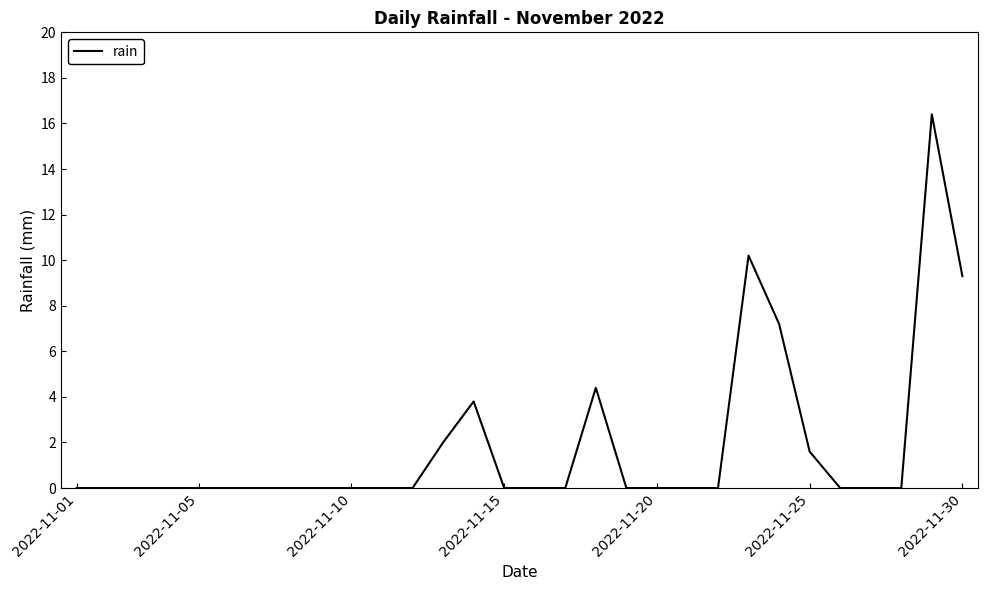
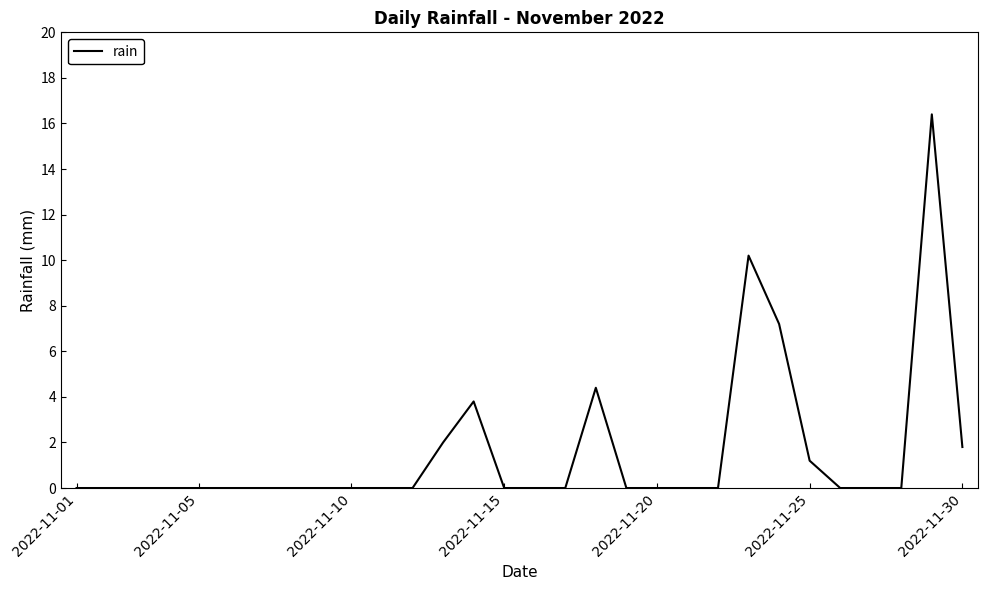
  {
    "2022-11-01": 0.0,
    "2022-11-05": 0.0,
    "2022-11-10": 0.0,
    "2022-11-15": 0.0,
    "2022-11-20": 0.0,
-   "2022-11-25": 1.6,
-   "2022-11-30": 9.3
+   "2022-11-25": 1.2,
+   "2022-11-30": 1.8
  }
